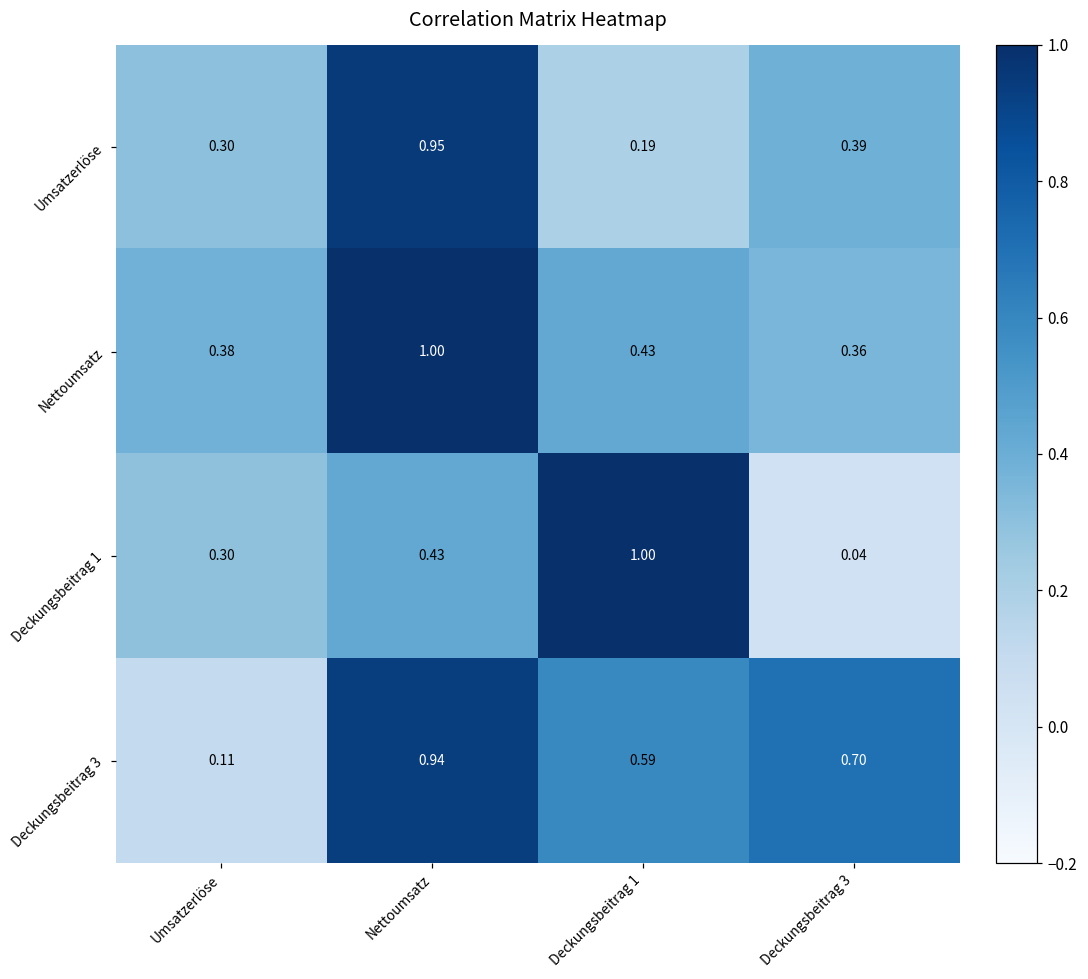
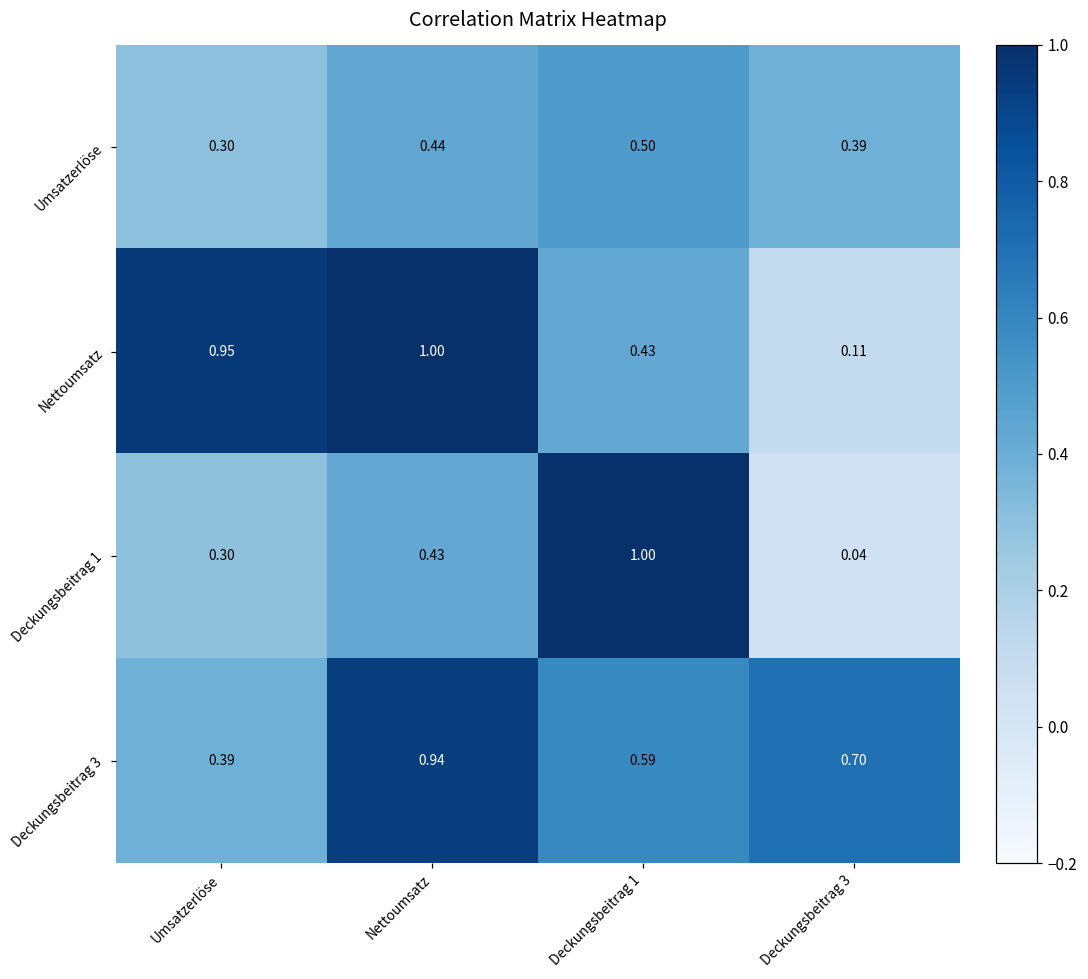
  {
    "Umsatzerlöse": {
      "Umsatzerlöse": 0.30,
-     "Nettoumsatz": 0.95,
-     "Deckungsbeitrag 1": 0.19,
+     "Nettoumsatz": 0.44,
+     "Deckungsbeitrag 1": 0.50,
      "Deckungsbeitrag 3": 0.39
    },
    "Nettoumsatz": {
-     "Umsatzerlöse": 0.38,
+     "Umsatzerlöse": 0.95,
      "Nettoumsatz": 1.00,
      "Deckungsbeitrag 1": 0.43,
-     "Deckungsbeitrag 3": 0.36
+     "Deckungsbeitrag 3": 0.11
    },
    "Deckungsbeitrag 1": {
      "Umsatzerlöse": 0.30,
      "Nettoumsatz": 0.43,
      "Deckungsbeitrag 1": 1.00,
      "Deckungsbeitrag 3": 0.04
    },
    "Deckungsbeitrag 3": {
-     "Umsatzerlöse": 0.11,
+     "Umsatzerlöse": 0.39,
      "Nettoumsatz": 0.94,
      "Deckungsbeitrag 1": 0.59,
      "Deckungsbeitrag 3": 0.70
    }
  }
